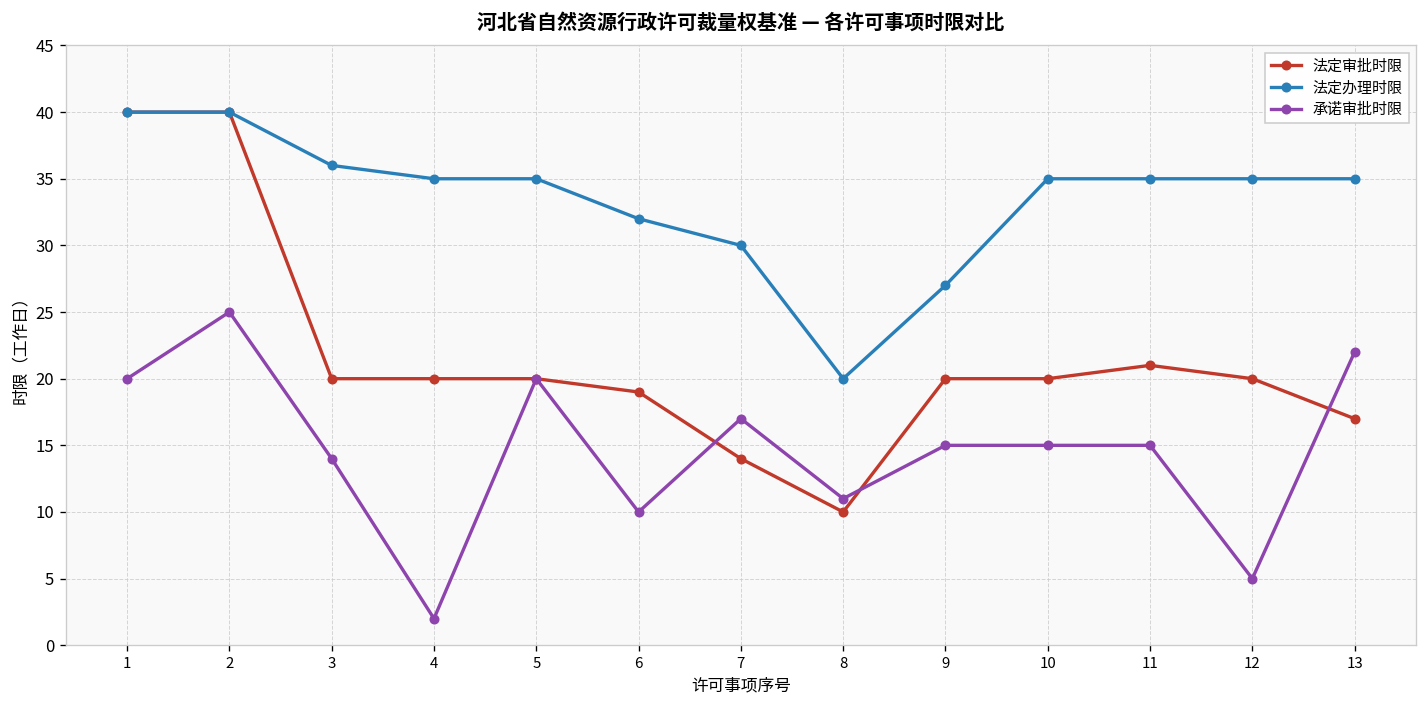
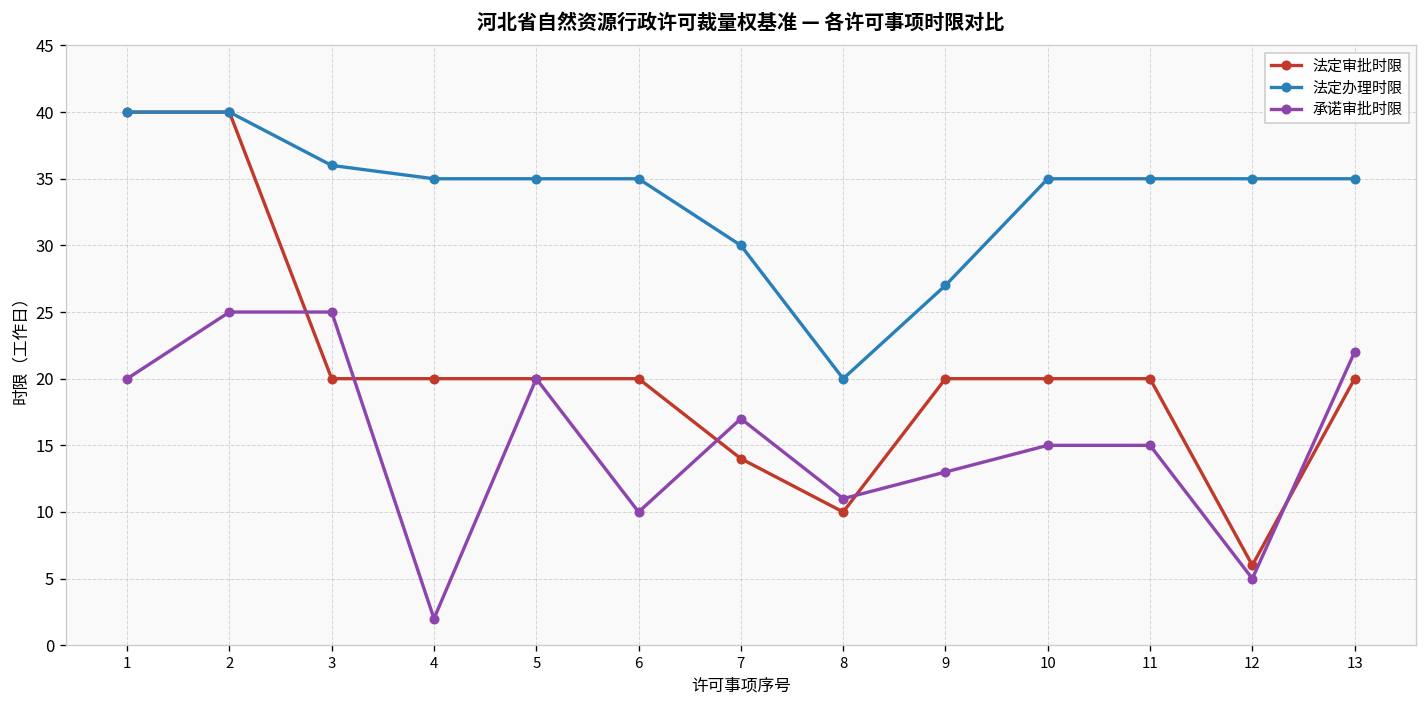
  {
    "法定审批时限": {
      "3": 20,
      "4": 20,
-     "6": 19,
+     "6": 20,
      "7": 14,
      "8": 10,
      "9": 20,
      "10": 20,
-     "11": 21,
-     "12": 20,
-     "13": 17
+     "11": 20,
+     "12": 6,
+     "13": 20
    },
    "法定办理时限": {
      "3": 36,
      "4": 35,
      "5": 35,
-     "6": 32,
+     "6": 35,
      "7": 30,
      "8": 20,
      "9": 27,
      "10": 35,
      "11": 35,
      "12": 35,
      "13": 35
    },
    "承诺审批时限": {
      "1": 20,
      "2": 25,
-     "3": 14,
+     "3": 25,
      "4": 2,
      "6": 10,
      "7": 17,
      "8": 11,
-     "9": 15,
+     "9": 13,
      "10": 15,
      "11": 15,
      "12": 5,
      "13": 22
    }
  }
